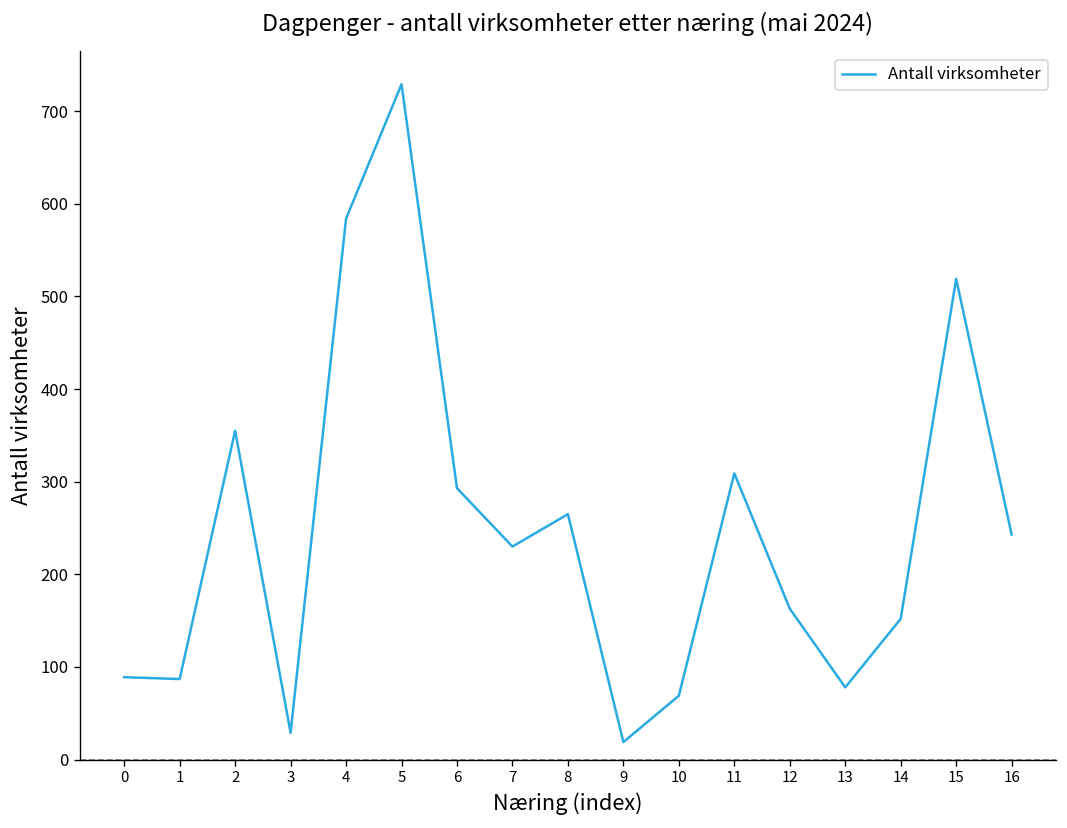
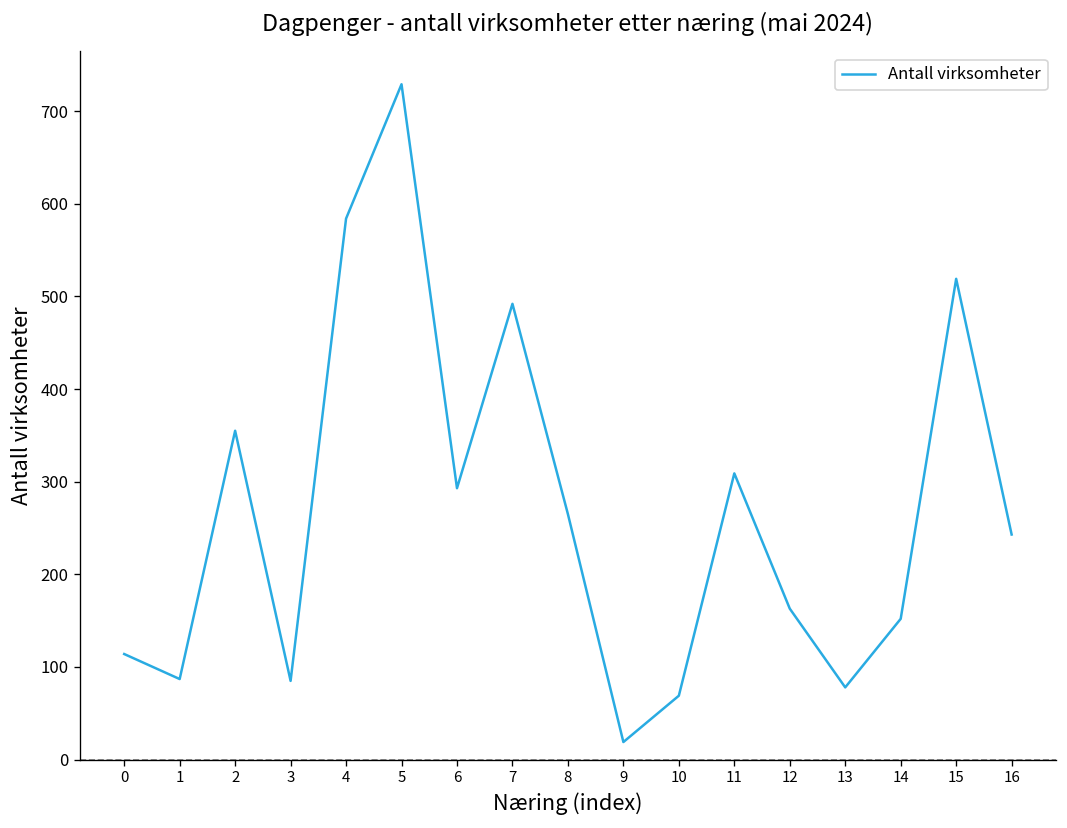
  {
-   "0": 90,
+   "0": 110,
    "1": 90,
    "2": 360,
-   "3": 30,
+   "3": 90,
    "4": 580,
    "5": 730,
    "6": 290,
-   "7": 230,
+   "7": 490,
    "8": 270,
    "9": 20,
    "10": 70,
    "11": 310,
    "12": 160,
    "13": 80,
    "14": 150,
    "15": 520,
    "16": 240
  }
